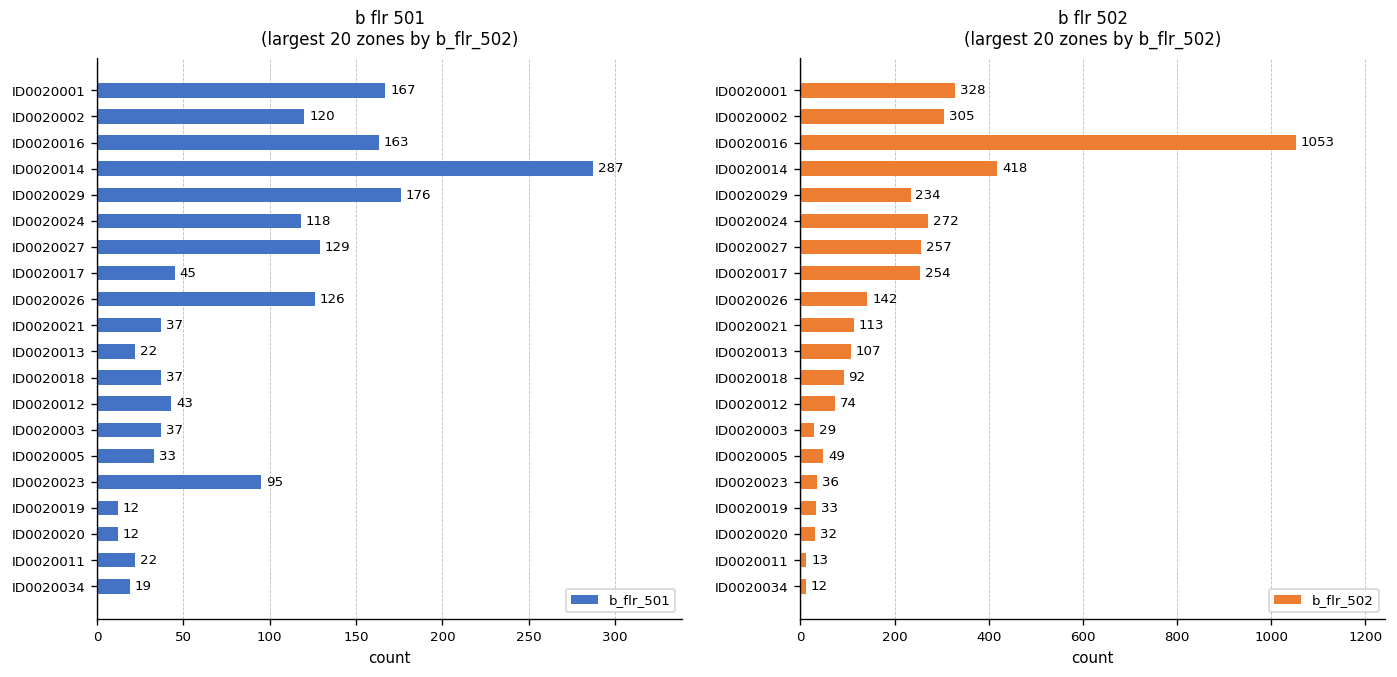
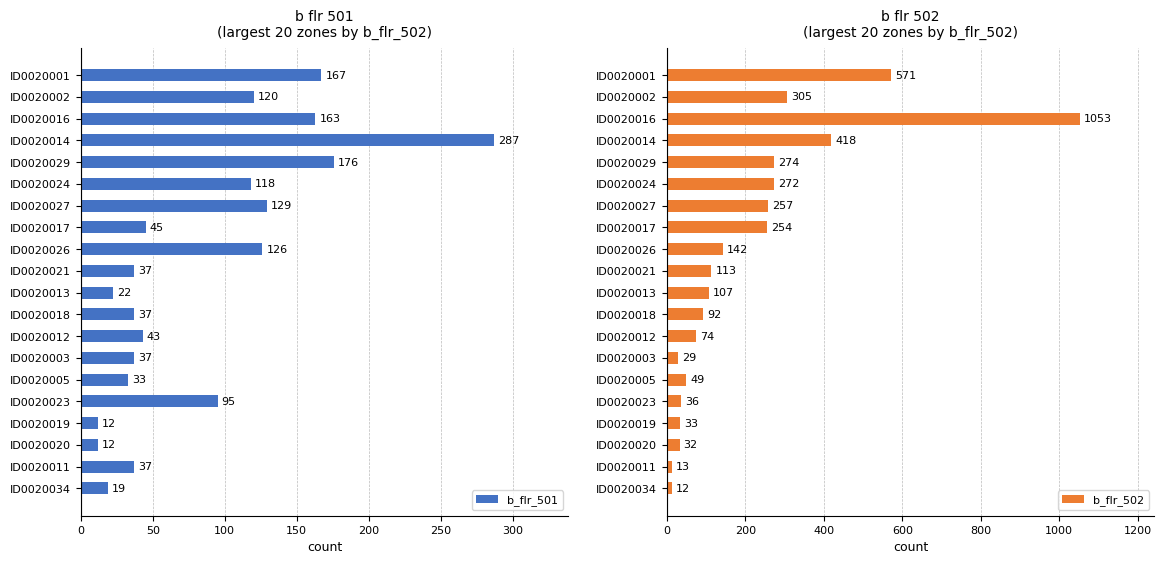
  {
    "b flr 501 (largest 20 zones by b_flr_502)": {
      "ID0020001": 167,
      "ID0020002": 120,
      "ID0020016": 163,
      "ID0020014": 287,
      "ID0020029": 176,
      "ID0020024": 118,
      "ID0020027": 129,
      "ID0020017": 45,
      "ID0020026": 126,
      "ID0020021": 37,
      "ID0020013": 22,
      "ID0020018": 37,
      "ID0020012": 43,
      "ID0020003": 37,
      "ID0020005": 33,
      "ID0020023": 95,
      "ID0020019": 12,
      "ID0020020": 12,
-     "ID0020011": 22,
+     "ID0020011": 37,
      "ID0020034": 19
    },
    "b flr 502 (largest 20 zones by b_flr_502)": {
-     "ID0020001": 328,
+     "ID0020001": 571,
      "ID0020002": 305,
      "ID0020016": 1053,
      "ID0020014": 418,
-     "ID0020029": 234,
+     "ID0020029": 274,
      "ID0020024": 272,
      "ID0020027": 257,
      "ID0020017": 254,
      "ID0020026": 142,
      "ID0020021": 113,
      "ID0020013": 107,
      "ID0020018": 92,
      "ID0020012": 74,
      "ID0020003": 29,
      "ID0020005": 49,
      "ID0020023": 36,
      "ID0020019": 33,
      "ID0020020": 32,
      "ID0020011": 13,
      "ID0020034": 12
    }
  }
